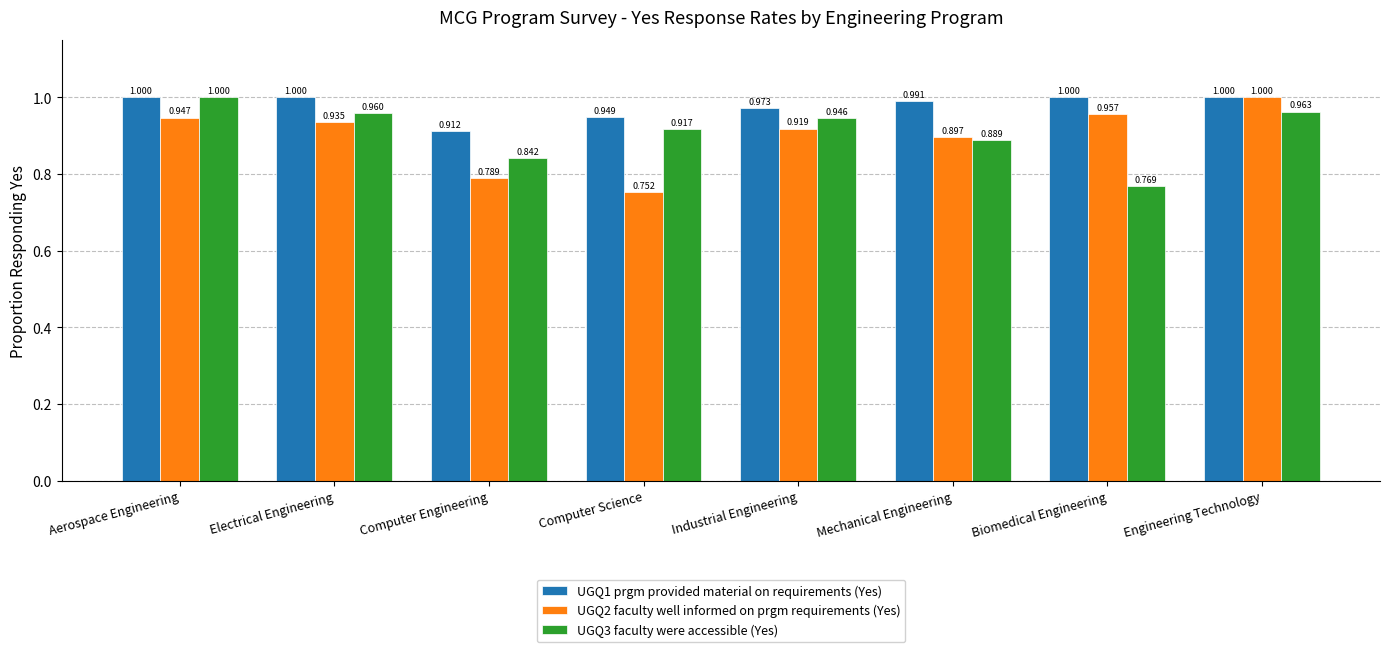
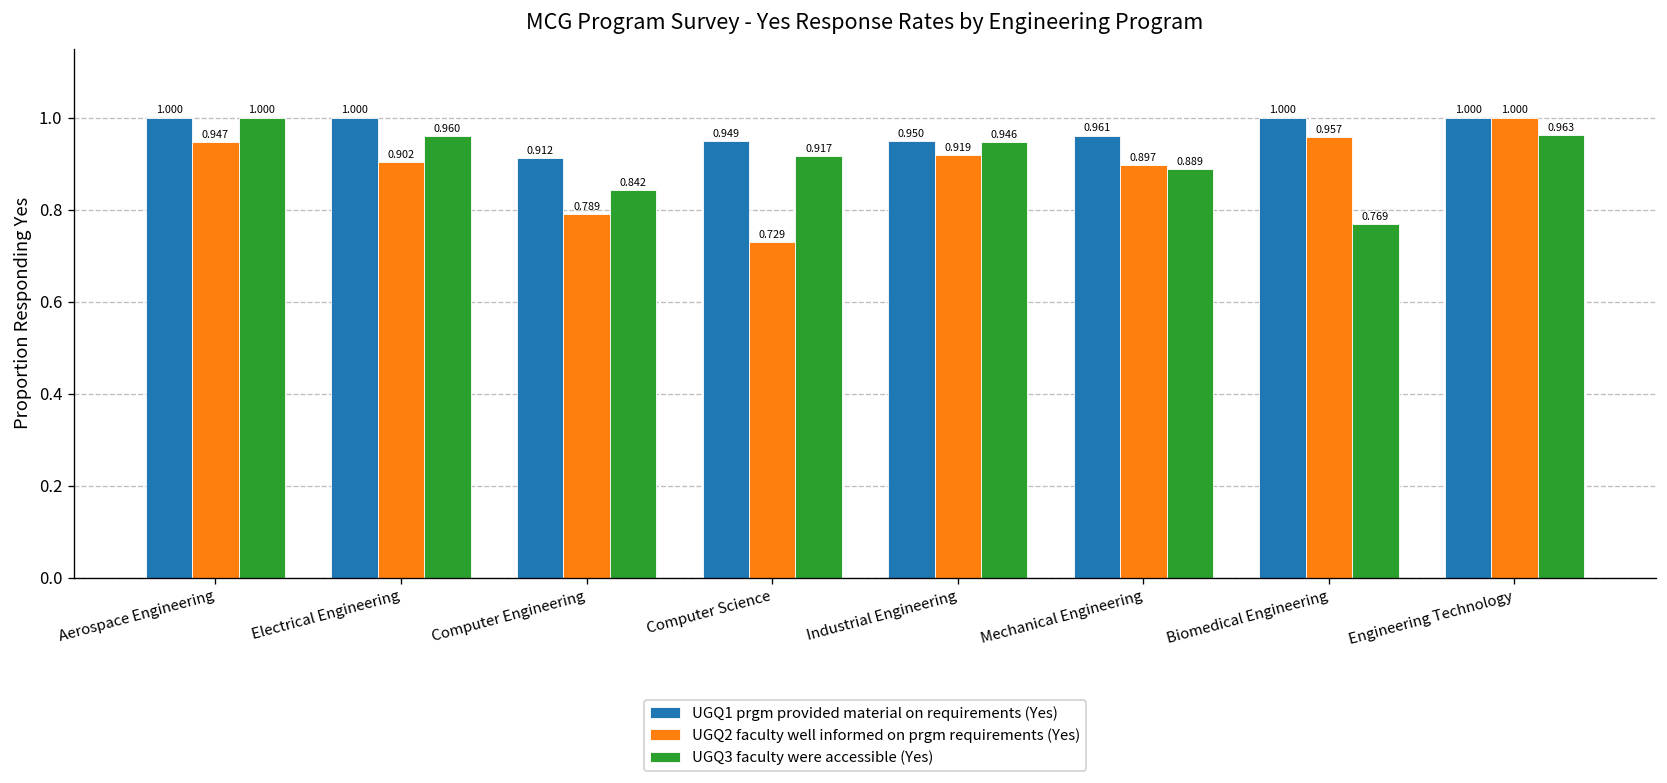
  {
    "UGQ1 prgm provided material on requirements (Yes)": {
      "Aerospace Engineering": 1.000,
      "Electrical Engineering": 1.000,
      "Computer Engineering": 0.912,
      "Computer Science": 0.949,
-     "Industrial Engineering": 0.973,
-     "Mechanical Engineering": 0.991,
+     "Industrial Engineering": 0.950,
+     "Mechanical Engineering": 0.961,
      "Biomedical Engineering": 1.000,
      "Engineering Technology": 1.000
    },
    "UGQ2 faculty well informed on prgm requirements (Yes)": {
      "Aerospace Engineering": 0.947,
-     "Electrical Engineering": 0.935,
+     "Electrical Engineering": 0.902,
      "Computer Engineering": 0.789,
-     "Computer Science": 0.752,
+     "Computer Science": 0.729,
      "Industrial Engineering": 0.919,
      "Mechanical Engineering": 0.897,
      "Biomedical Engineering": 0.957,
      "Engineering Technology": 1.000
    },
    "UGQ3 faculty were accessible (Yes)": {
      "Aerospace Engineering": 1.000,
      "Electrical Engineering": 0.960,
      "Computer Engineering": 0.842,
      "Computer Science": 0.917,
      "Industrial Engineering": 0.946,
      "Mechanical Engineering": 0.889,
      "Biomedical Engineering": 0.769,
      "Engineering Technology": 0.963
    }
  }
